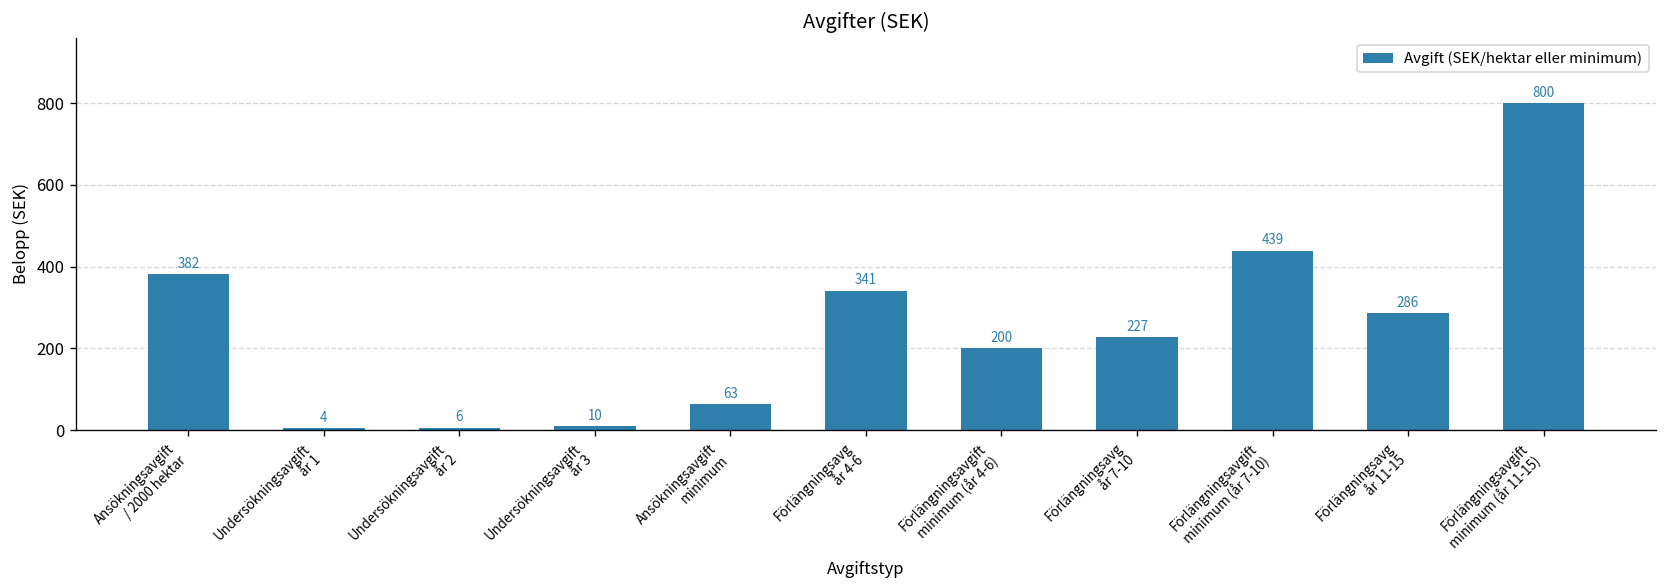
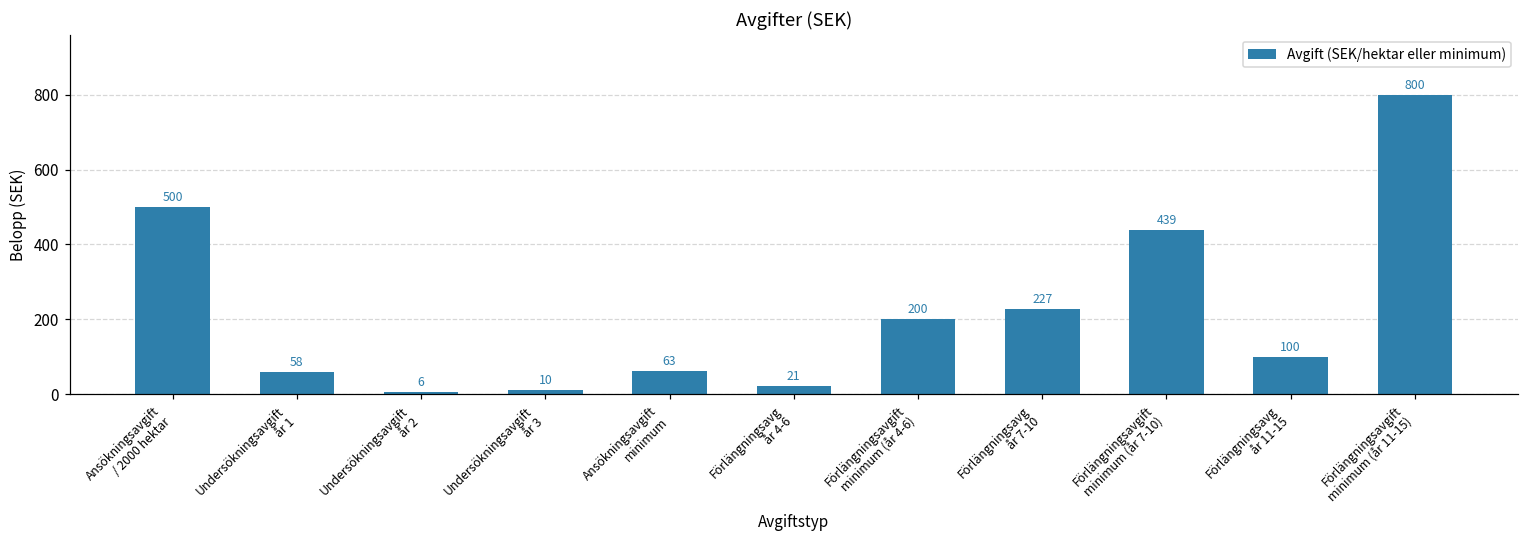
  {
-   "Ansökningsavgift / 2000 hektar": 382,
-   "Undersökningsavgift år 1": 4,
+   "Ansökningsavgift / 2000 hektar": 500,
+   "Undersökningsavgift år 1": 58,
    "Undersökningsavgift år 2": 6,
    "Undersökningsavgift år 3": 10,
    "Ansökningsavgift minimum": 63,
-   "Förlängningsavg år 4-6": 341,
+   "Förlängningsavg år 4-6": 21,
    "Förlängningsavgift minimum (år 4-6)": 200,
    "Förlängningsavg år 7-10": 227,
    "Förlängningsavgift minimum (år 7-10)": 439,
-   "Förlängningsavg år 11-15": 286,
+   "Förlängningsavg år 11-15": 100,
    "Förlängningsavgift minimum (år 11-15)": 800
  }
